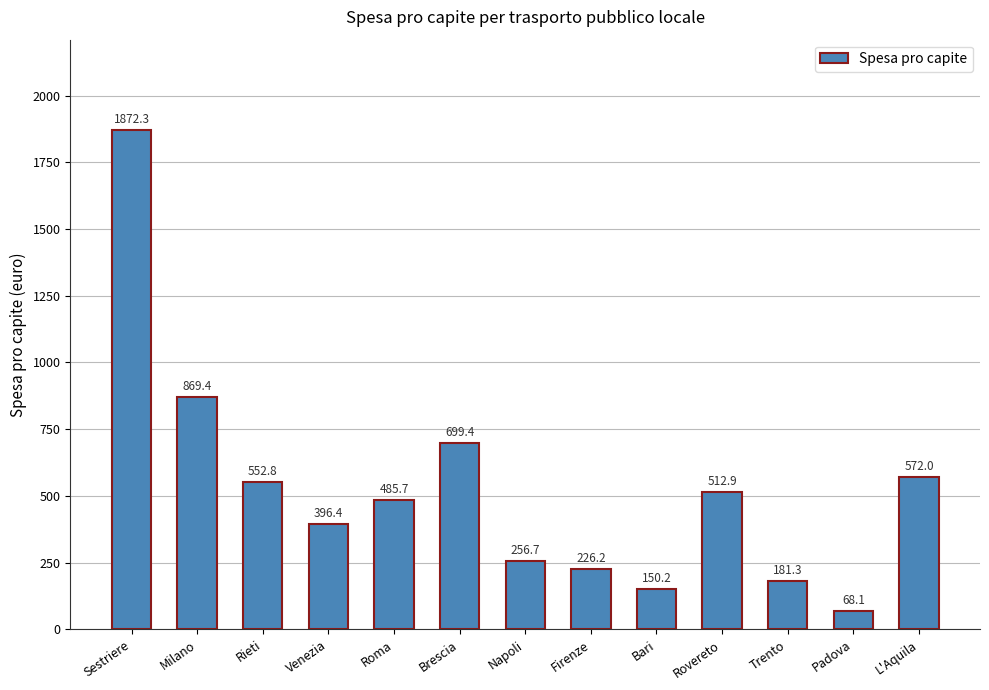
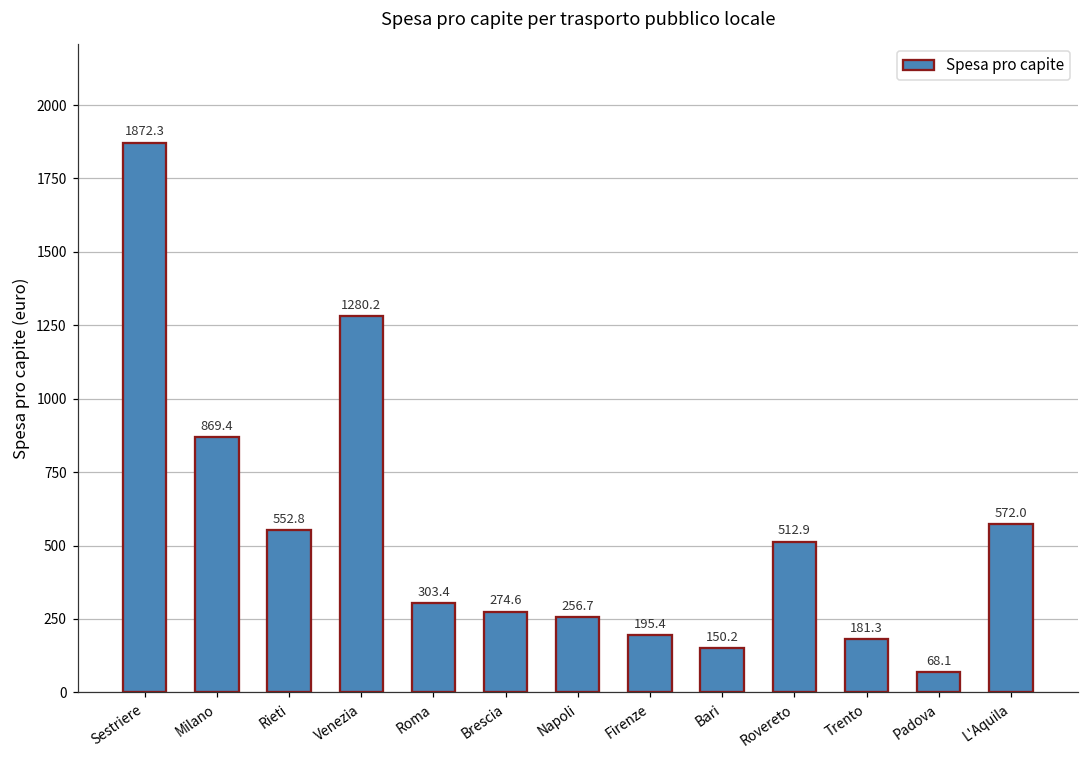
  {
    "Sestriere": 1872.3,
    "Milano": 869.4,
    "Rieti": 552.8,
-   "Venezia": 396.4,
-   "Roma": 485.7,
-   "Brescia": 699.4,
+   "Venezia": 1280.2,
+   "Roma": 303.4,
+   "Brescia": 274.6,
    "Napoli": 256.7,
-   "Firenze": 226.2,
+   "Firenze": 195.4,
    "Bari": 150.2,
    "Rovereto": 512.9,
    "Trento": 181.3,
    "Padova": 68.1,
    "L'Aquila": 572.0
  }
